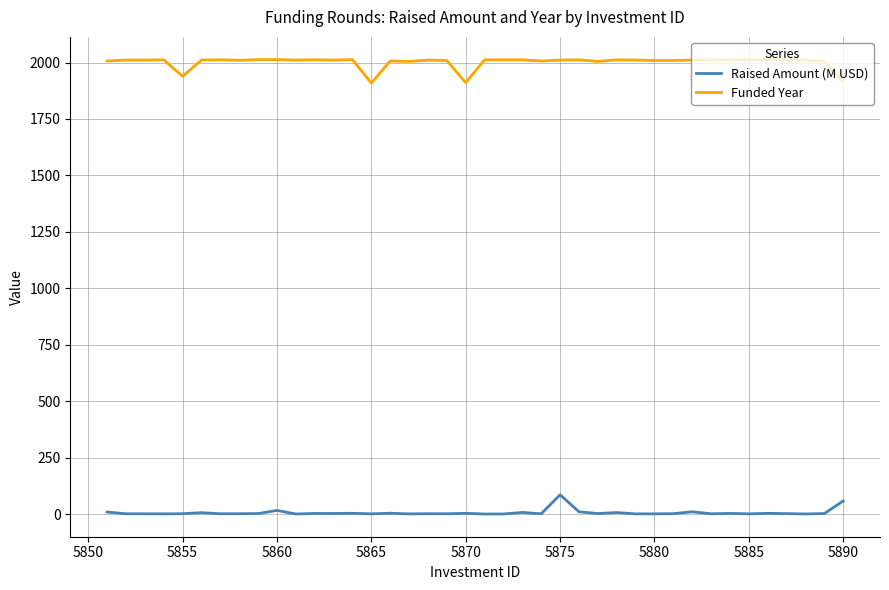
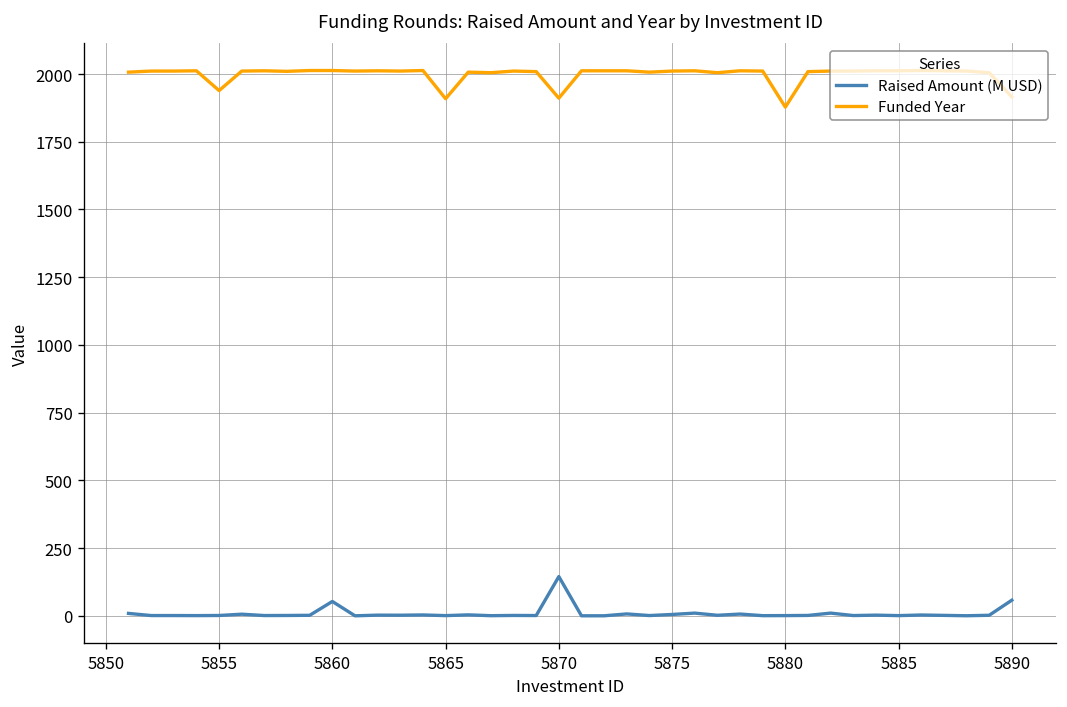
  {
    "Raised Amount (M USD)": {
      "5855": 0,
-     "5860": 20,
+     "5860": 50,
      "5865": 0,
-     "5870": 0,
-     "5875": 90,
+     "5870": 140,
+     "5875": 10,
      "5880": 0,
      "5885": 0,
      "5890": 60
    },
    "Funded Year": {
      "5855": 1940,
      "5860": 2010,
      "5865": 1910,
      "5870": 1910,
      "5875": 2010,
-     "5880": 2010
+     "5880": 1880
    }
  }
